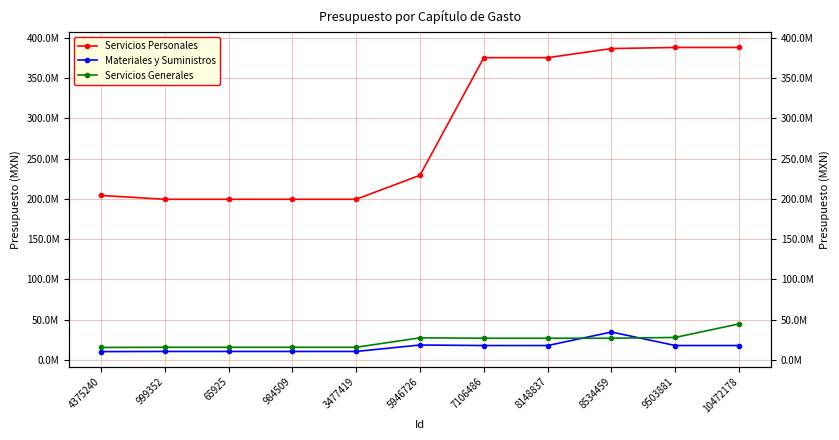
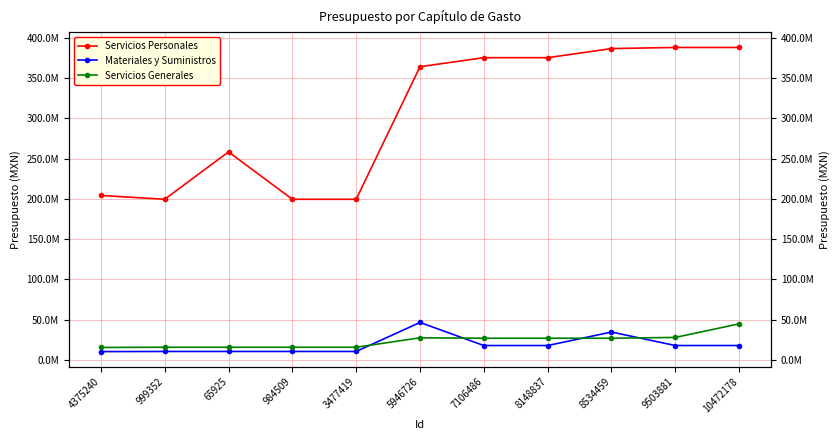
  {
    "Servicios Personales": {
      "4375240": 200000000,
      "999352": 200000000,
-     "65925": 200000000,
+     "65925": 260000000,
      "984509": 200000000,
      "3477419": 200000000,
-     "5946726": 230000000,
+     "5946726": 360000000,
      "7106486": 380000000,
      "8148837": 380000000,
      "8534459": 390000000,
      "9503881": 390000000,
      "10472178": 390000000
    },
    "Materiales y Suministros": {
      "4375240": 10000000,
      "999352": 10000000,
      "65925": 10000000,
      "984509": 10000000,
      "3477419": 10000000,
-     "5946726": 20000000,
+     "5946726": 50000000,
      "7106486": 20000000,
      "8148837": 20000000,
      "8534459": 30000000,
      "9503881": 20000000,
      "10472178": 20000000
    },
    "Servicios Generales": {
      "4375240": 20000000,
      "999352": 20000000,
      "65925": 20000000,
      "984509": 20000000,
      "3477419": 20000000,
      "5946726": 30000000,
      "7106486": 30000000,
      "8148837": 30000000,
      "8534459": 30000000,
      "9503881": 30000000,
      "10472178": 50000000
    }
  }
